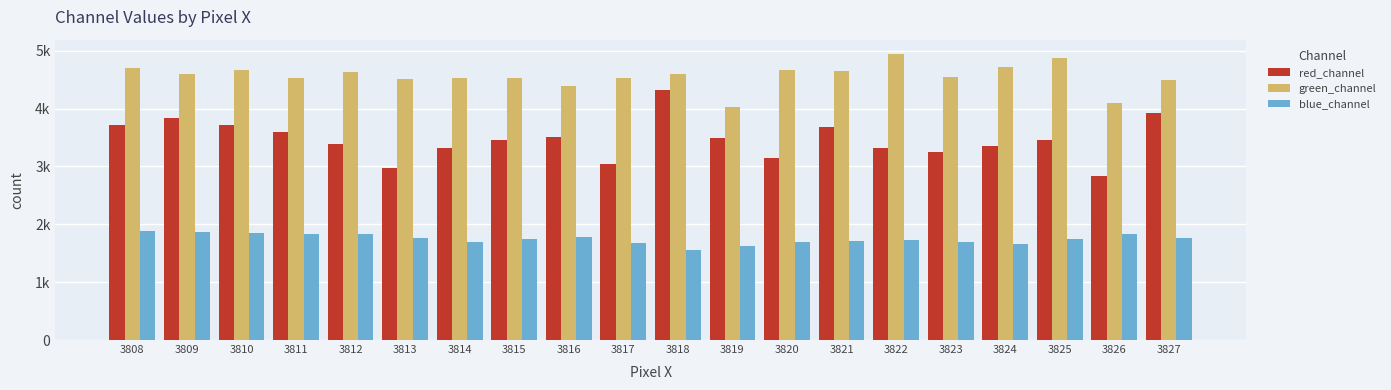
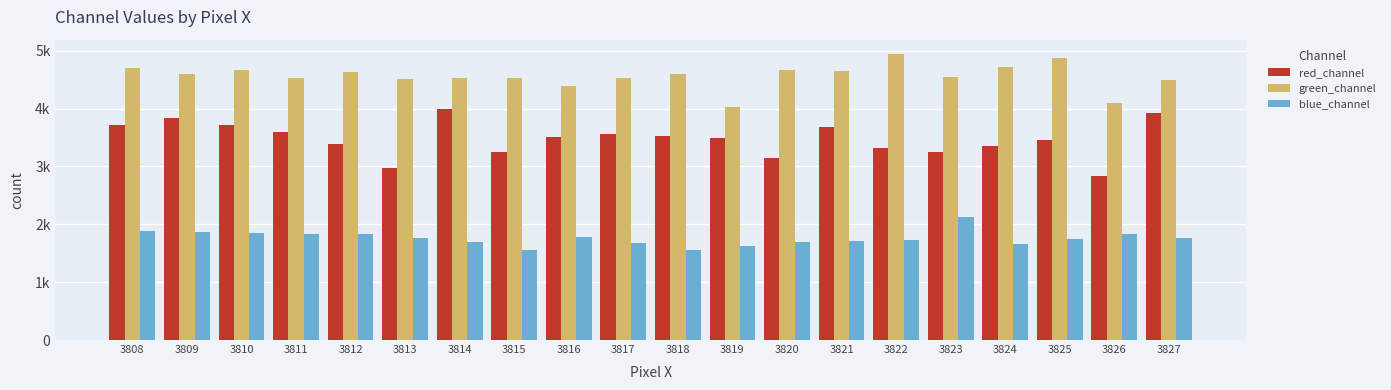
  {
    "red_channel": {
      "3808": 3700,
      "3809": 3800,
      "3810": 3700,
      "3811": 3600,
      "3812": 3400,
      "3813": 3000,
-     "3814": 3300,
-     "3815": 3500,
+     "3814": 4000,
+     "3815": 3200,
      "3816": 3500,
-     "3817": 3000,
-     "3818": 4300,
+     "3817": 3600,
+     "3818": 3500,
      "3819": 3500,
      "3820": 3100,
      "3821": 3700,
      "3822": 3300,
      "3823": 3300,
      "3824": 3400,
      "3825": 3500,
      "3826": 2800,
      "3827": 3900
    },
    "green_channel": {
      "3808": 4700,
      "3809": 4600,
      "3810": 4700,
      "3811": 4500,
      "3812": 4600,
      "3813": 4500,
      "3814": 4500,
      "3815": 4500,
      "3816": 4400,
      "3817": 4500,
      "3818": 4600,
      "3819": 4000,
      "3820": 4700,
      "3821": 4700,
      "3822": 4900,
      "3823": 4500,
      "3824": 4700,
      "3825": 4900,
      "3826": 4100,
      "3827": 4500
    },
    "blue_channel": {
      "3808": 1900,
      "3809": 1900,
      "3810": 1900,
      "3811": 1800,
      "3812": 1800,
      "3813": 1800,
      "3814": 1700,
-     "3815": 1700,
+     "3815": 1600,
      "3816": 1800,
      "3817": 1700,
      "3818": 1600,
      "3819": 1600,
      "3820": 1700,
      "3821": 1700,
      "3822": 1700,
-     "3823": 1700,
+     "3823": 2100,
      "3824": 1700,
      "3825": 1700,
      "3826": 1800,
      "3827": 1800
    }
  }
